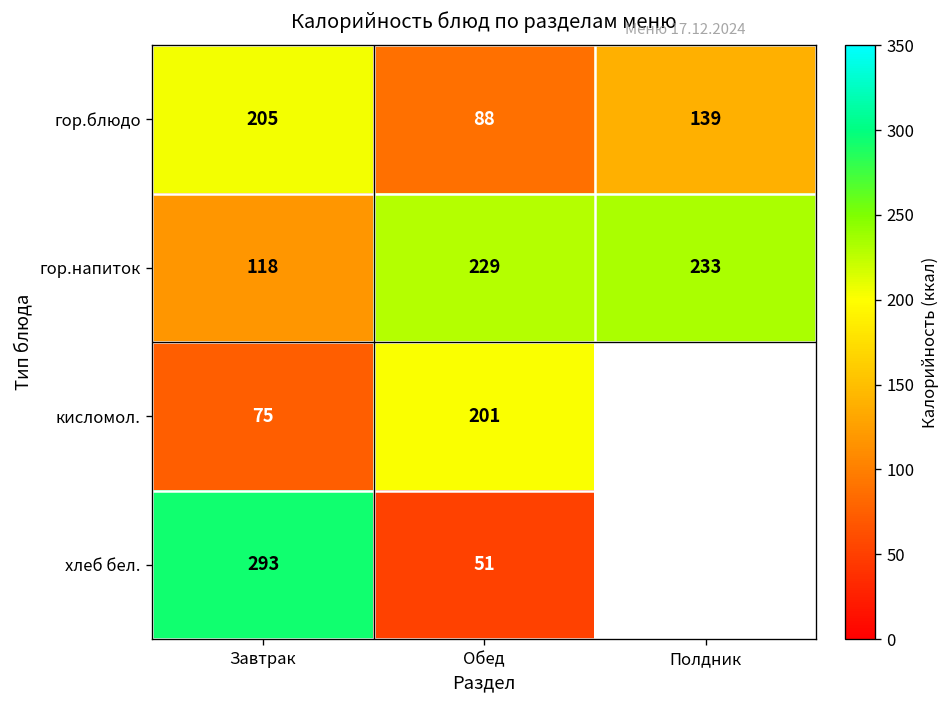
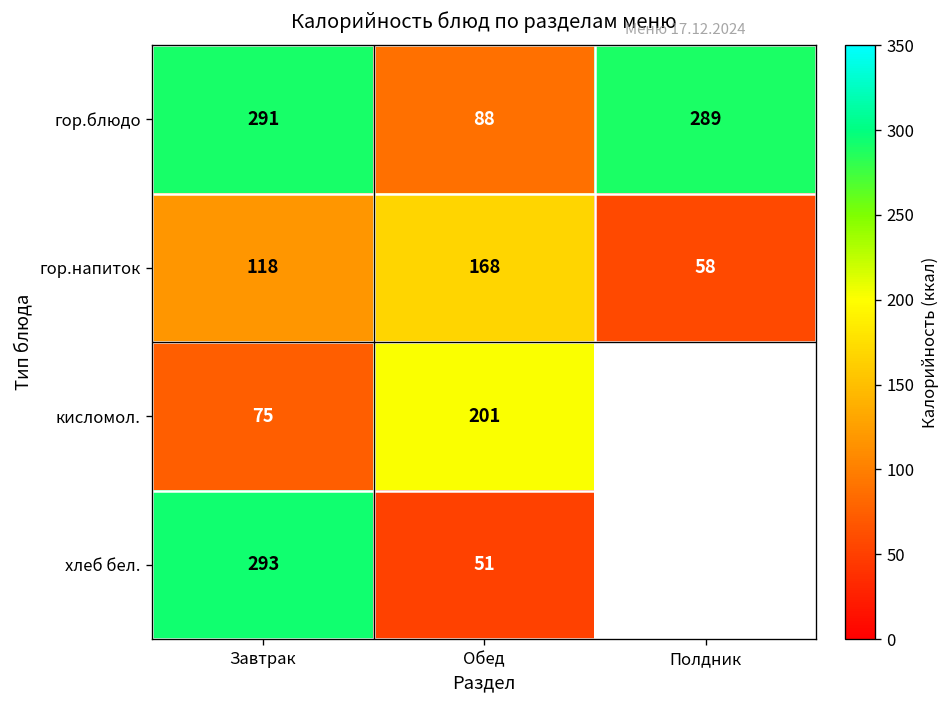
  {
    "гор.блюдо": {
-     "Завтрак": 205,
+     "Завтрак": 291,
      "Обед": 88,
-     "Полдник": 139
+     "Полдник": 289
    },
    "гор.напиток": {
      "Завтрак": 118,
-     "Обед": 229,
-     "Полдник": 233
+     "Обед": 168,
+     "Полдник": 58
    },
    "кисломол.": {
      "Завтрак": 75,
      "Обед": 201
    },
    "хлеб бел.": {
      "Завтрак": 293,
      "Обед": 51
    }
  }
